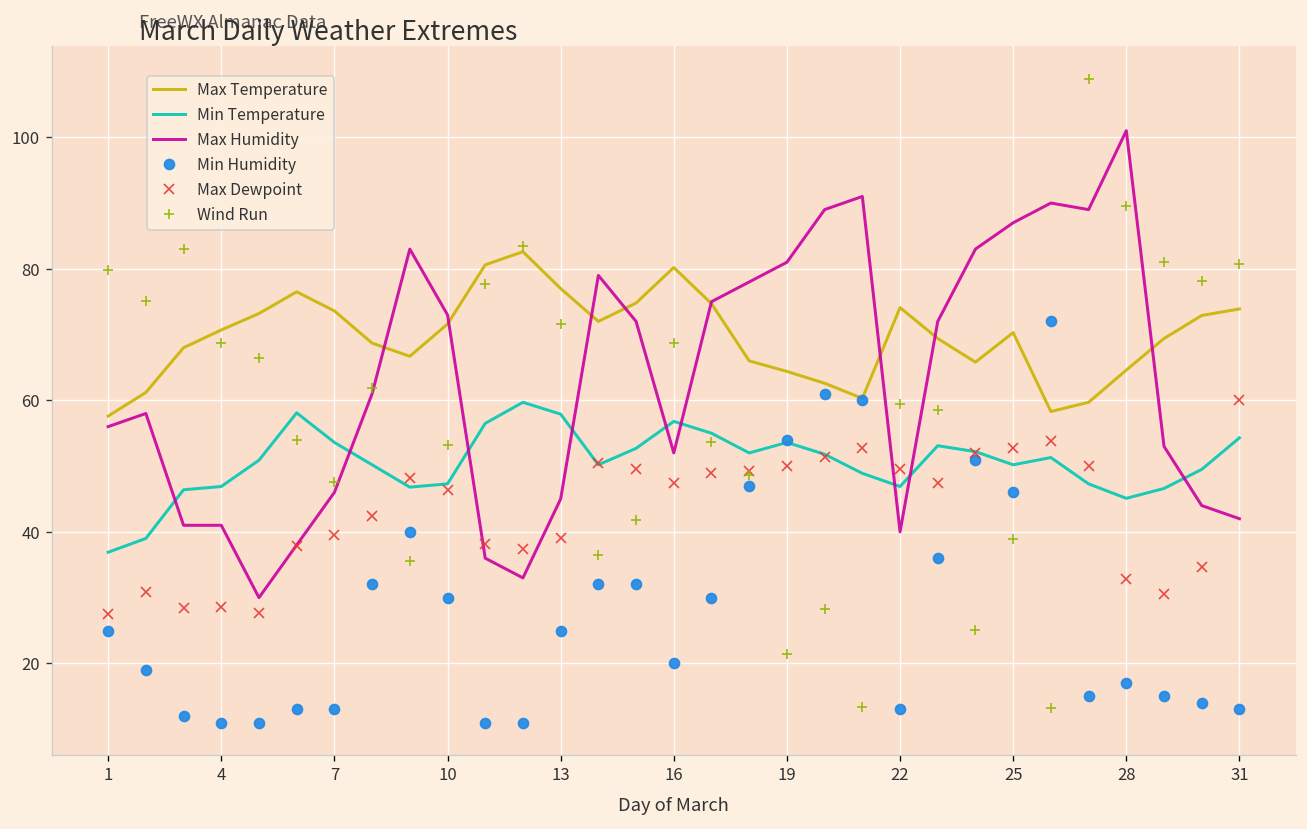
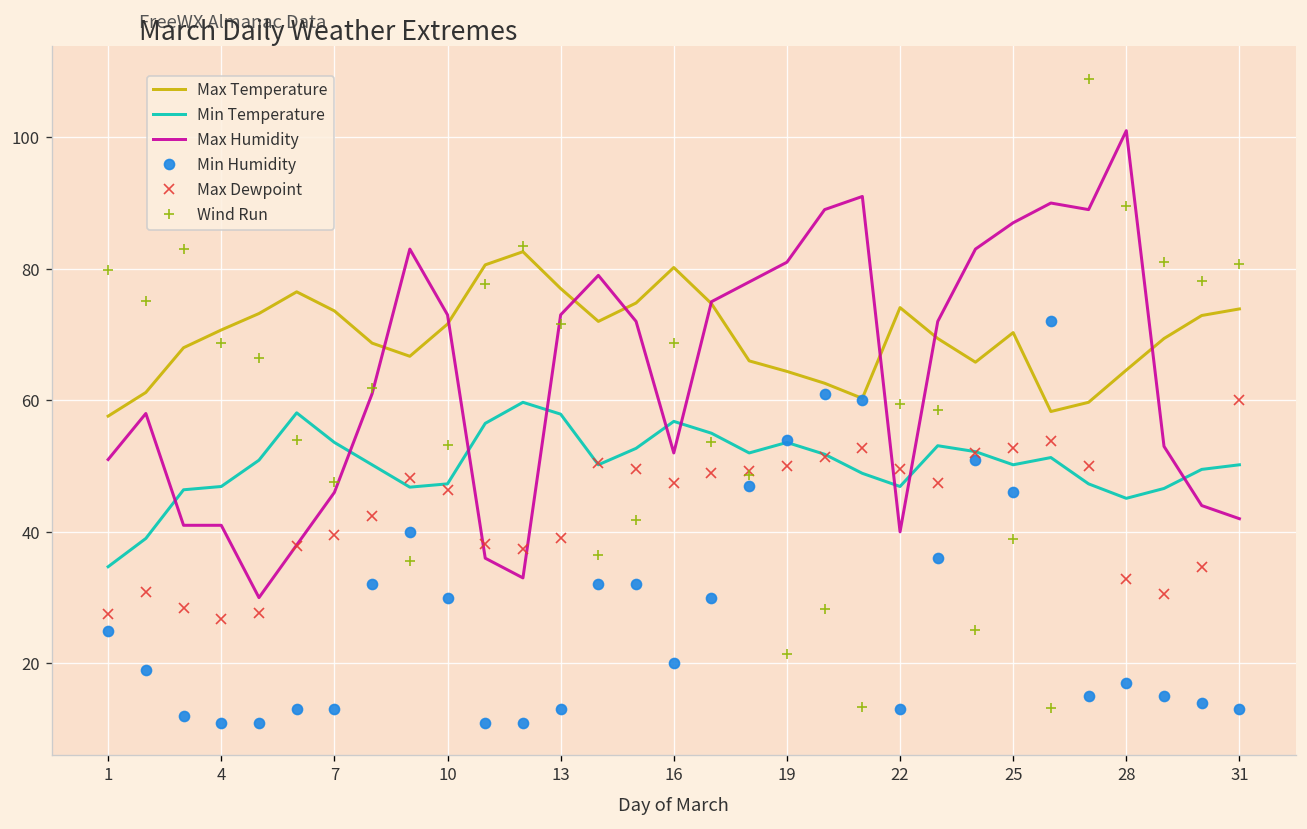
  {
    "Min Temperature": {
-     "1": 37,
+     "1": 35,
      "4": 47,
      "7": 54,
      "10": 47,
      "13": 58,
      "16": 57,
      "22": 47,
      "25": 50,
      "28": 45,
-     "31": 54
+     "31": 50
    },
    "Max Humidity": {
-     "1": 56,
+     "1": 51,
      "4": 41,
      "7": 46,
      "10": 73,
-     "13": 45,
+     "13": 73,
      "16": 52,
      "19": 81,
      "22": 40,
      "25": 87,
      "28": 101,
      "31": 42
    },
    "Min Humidity": {
      "1": 25,
      "4": 11,
      "7": 13,
      "10": 30,
-     "13": 25,
+     "13": 13,
      "16": 20,
      "22": 13,
      "25": 46,
      "28": 17,
      "31": 13
    },
    "Max Dewpoint": {
      "1": 28,
-     "4": 29,
+     "4": 27,
      "7": 40,
      "10": 46,
      "13": 39,
      "16": 48,
      "19": 50,
      "22": 50,
      "25": 53,
      "28": 33,
      "31": 60
    }
  }
